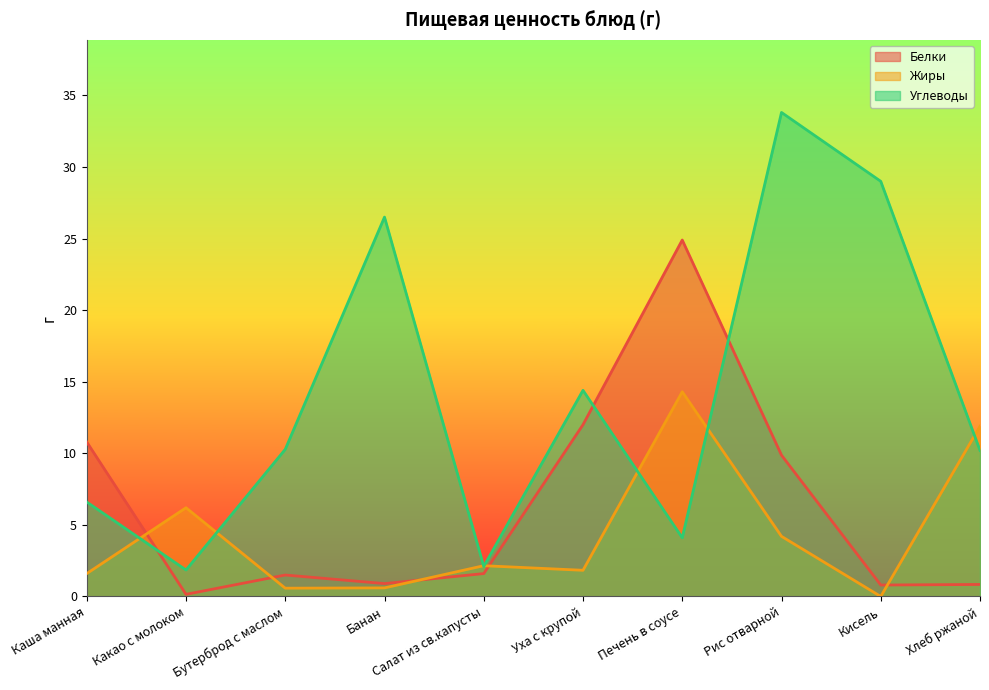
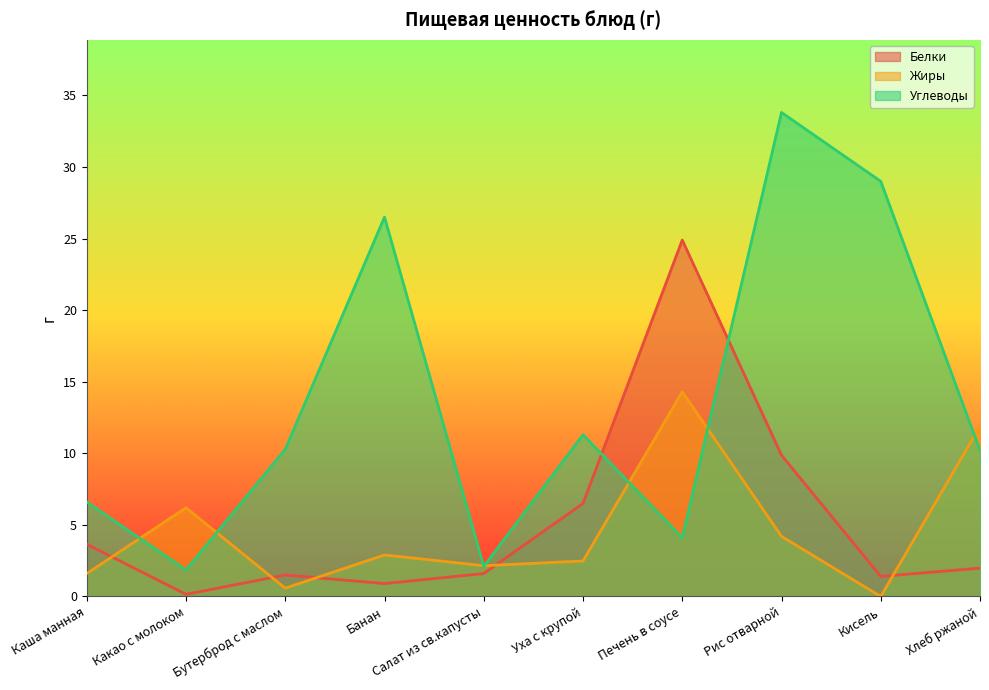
  {
    "Белки": {
-     "Каша манная": 10.8,
+     "Каша манная": 3.7,
      "Какао с молоком": 0.2,
      "Бутерброд с маслом": 1.5,
      "Банан": 0.9,
      "Салат из св.капусты": 1.6,
-     "Уха с крупой": 12.0,
+     "Уха с крупой": 6.5,
      "Печень в соусе": 24.9,
      "Рис отварной": 9.9,
-     "Кисель": 0.8,
-     "Хлеб ржаной": 0.8
+     "Кисель": 1.4,
+     "Хлеб ржаной": 2.0
    },
    "Жиры": {
      "Каша манная": 1.6,
      "Какао с молоком": 6.2,
      "Бутерброд с маслом": 0.6,
-     "Банан": 0.6,
-     "Уха с крупой": 1.8,
+     "Банан": 2.9,
+     "Уха с крупой": 2.5,
      "Печень в соусе": 14.3,
      "Рис отварной": 4.2,
      "Кисель": 0.0,
      "Хлеб ржаной": 11.9
    },
    "Углеводы": {
      "Каша манная": 6.6,
      "Какао с молоком": 1.9,
      "Бутерброд с маслом": 10.3,
      "Банан": 26.5,
-     "Уха с крупой": 14.4,
+     "Уха с крупой": 11.3,
      "Печень в соусе": 4.1,
      "Рис отварной": 33.8,
      "Кисель": 29.0,
      "Хлеб ржаной": 10.2
    }
  }
